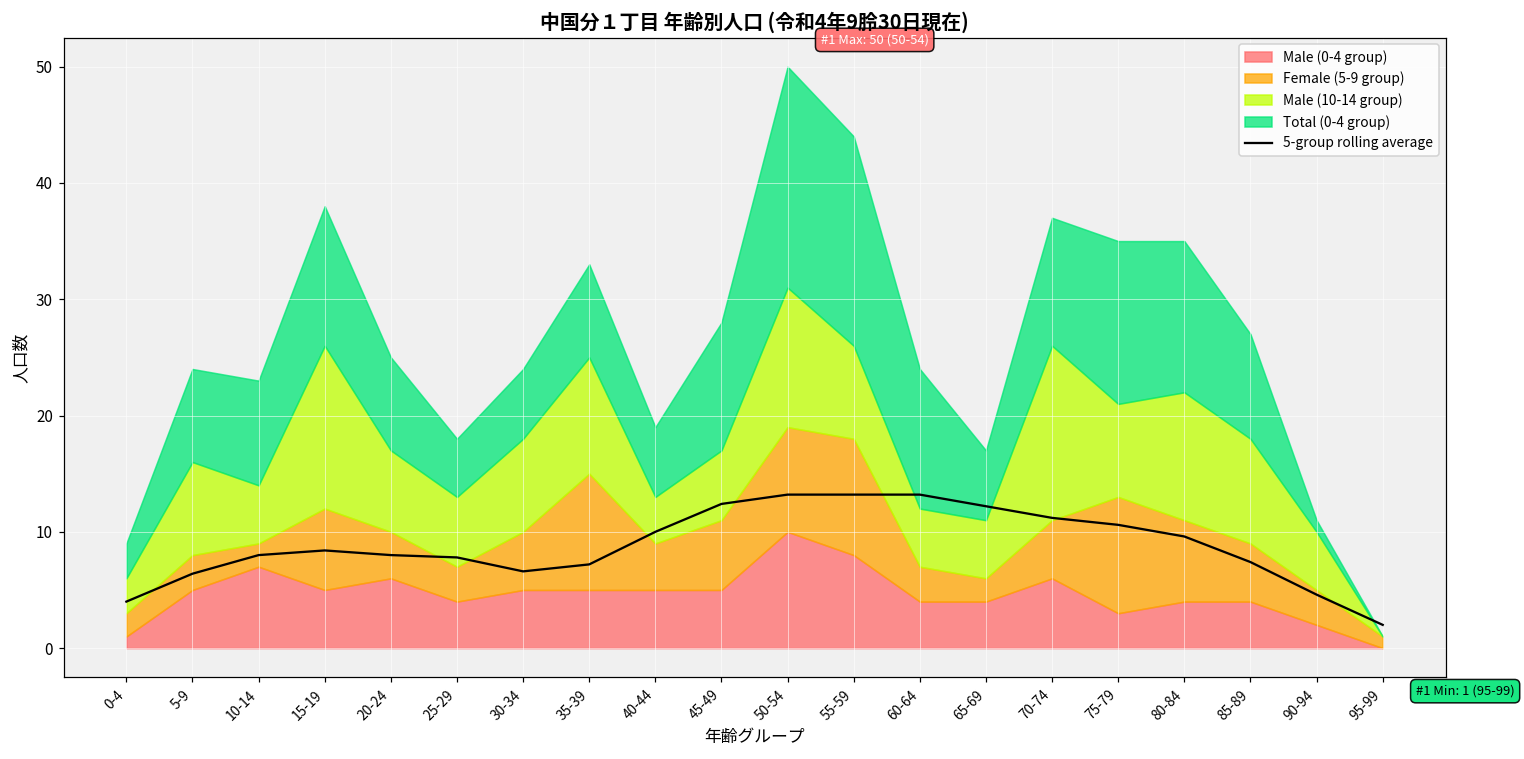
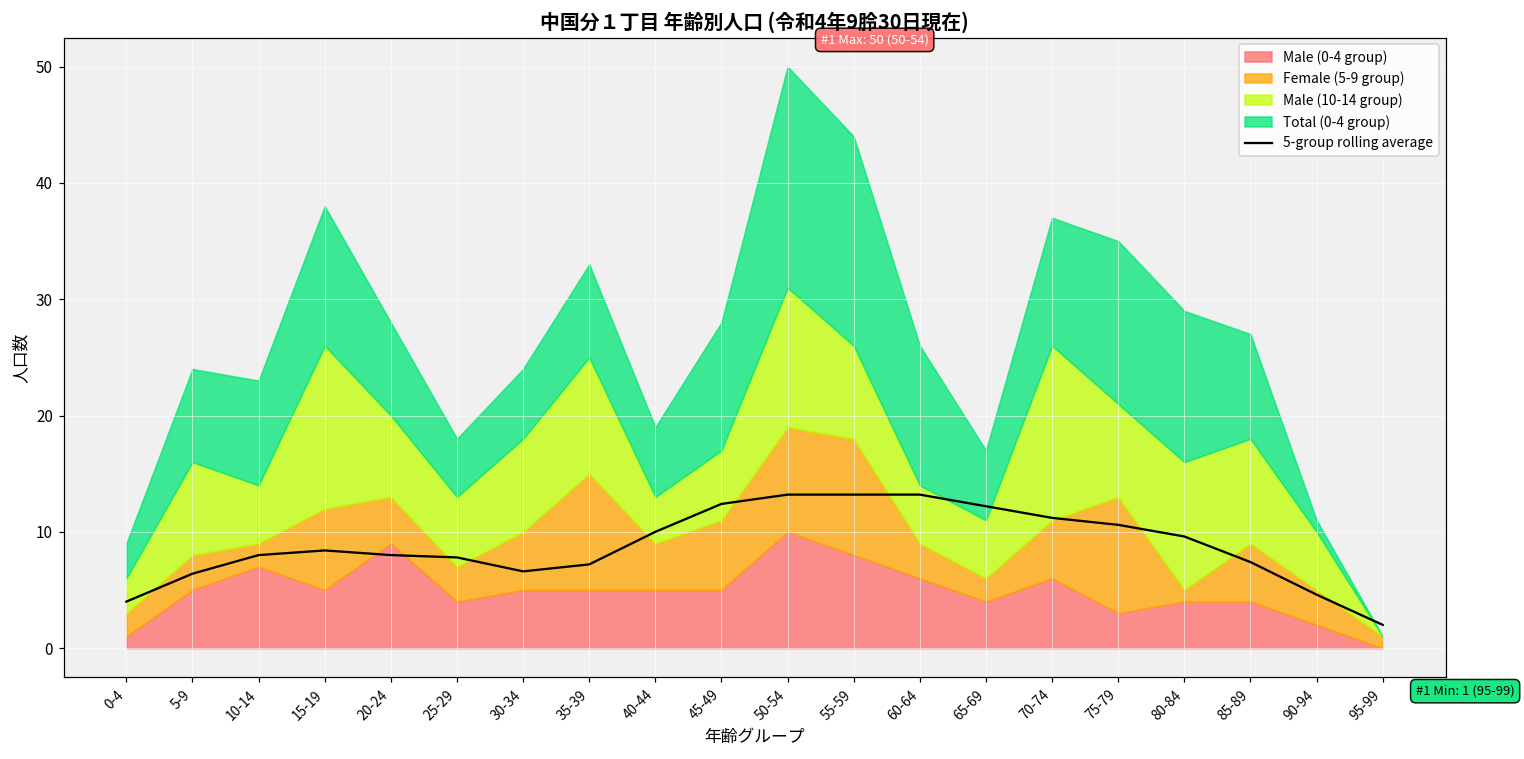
  {
    "5-group rolling average": {
      "0-4": 4,
      "5-9": 6.4,
      "10-14": 8,
      "15-19": 8.4,
      "20-24": 8,
      "25-29": 8,
      "30-34": 6.6,
      "35-39": 7,
      "40-44": 10,
      "45-49": 12.4,
      "50-54": 13,
      "55-59": 13,
      "60-64": 13,
      "65-69": 12,
      "75-79": 10.6,
      "80-84": 9.6,
      "85-89": 7.4,
      "90-94": 4.6,
      "95-99": 2
    },
    "Male (0-4 group)": {
      "0-4": 1,
      "5-9": 5,
      "10-14": 7,
      "15-19": 5,
-     "20-24": 6,
+     "20-24": 9,
      "25-29": 4,
      "30-34": 5,
      "35-39": 5,
      "40-44": 5,
      "45-49": 5,
      "50-54": 10,
      "55-59": 8,
-     "60-64": 4,
+     "60-64": 6,
      "65-69": 4,
      "70-74": 6,
      "75-79": 3,
      "80-84": 4,
      "85-89": 4,
      "90-94": 2,
      "95-99": 0
    },
    "Female (5-9 group)": {
-     "80-84": 7
+     "80-84": 1
    },
    "Male (10-14 group)": {
      "0-4": 3,
      "5-9": 8,
      "10-14": 5,
      "15-19": 14,
      "20-24": 7,
      "25-29": 6,
      "30-34": 8,
      "35-39": 10,
      "40-44": 4,
      "45-49": 6,
      "50-54": 12,
      "55-59": 8,
      "60-64": 5,
      "65-69": 5,
      "70-74": 15,
      "75-79": 8,
      "80-84": 11,
      "85-89": 9,
      "90-94": 5
    },
    "Total (0-4 group)": {
      "0-4": 3,
      "5-9": 8,
      "10-14": 9,
      "15-19": 12,
      "20-24": 8,
      "25-29": 5,
      "30-34": 6,
      "35-39": 8,
      "40-44": 6,
      "45-49": 11,
      "50-54": 19,
      "55-59": 18,
      "60-64": 12,
      "65-69": 6,
      "70-74": 11,
      "75-79": 14,
      "80-84": 13,
      "85-89": 9,
      "90-94": 1
    }
  }
